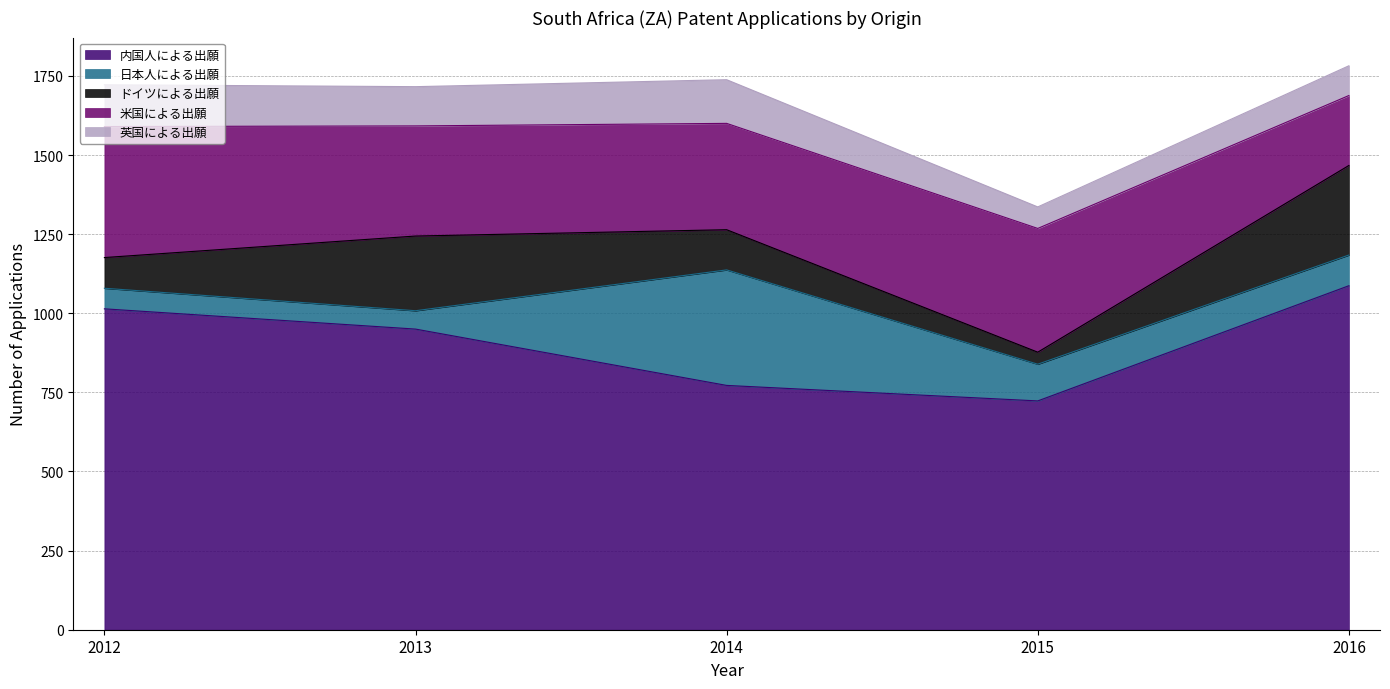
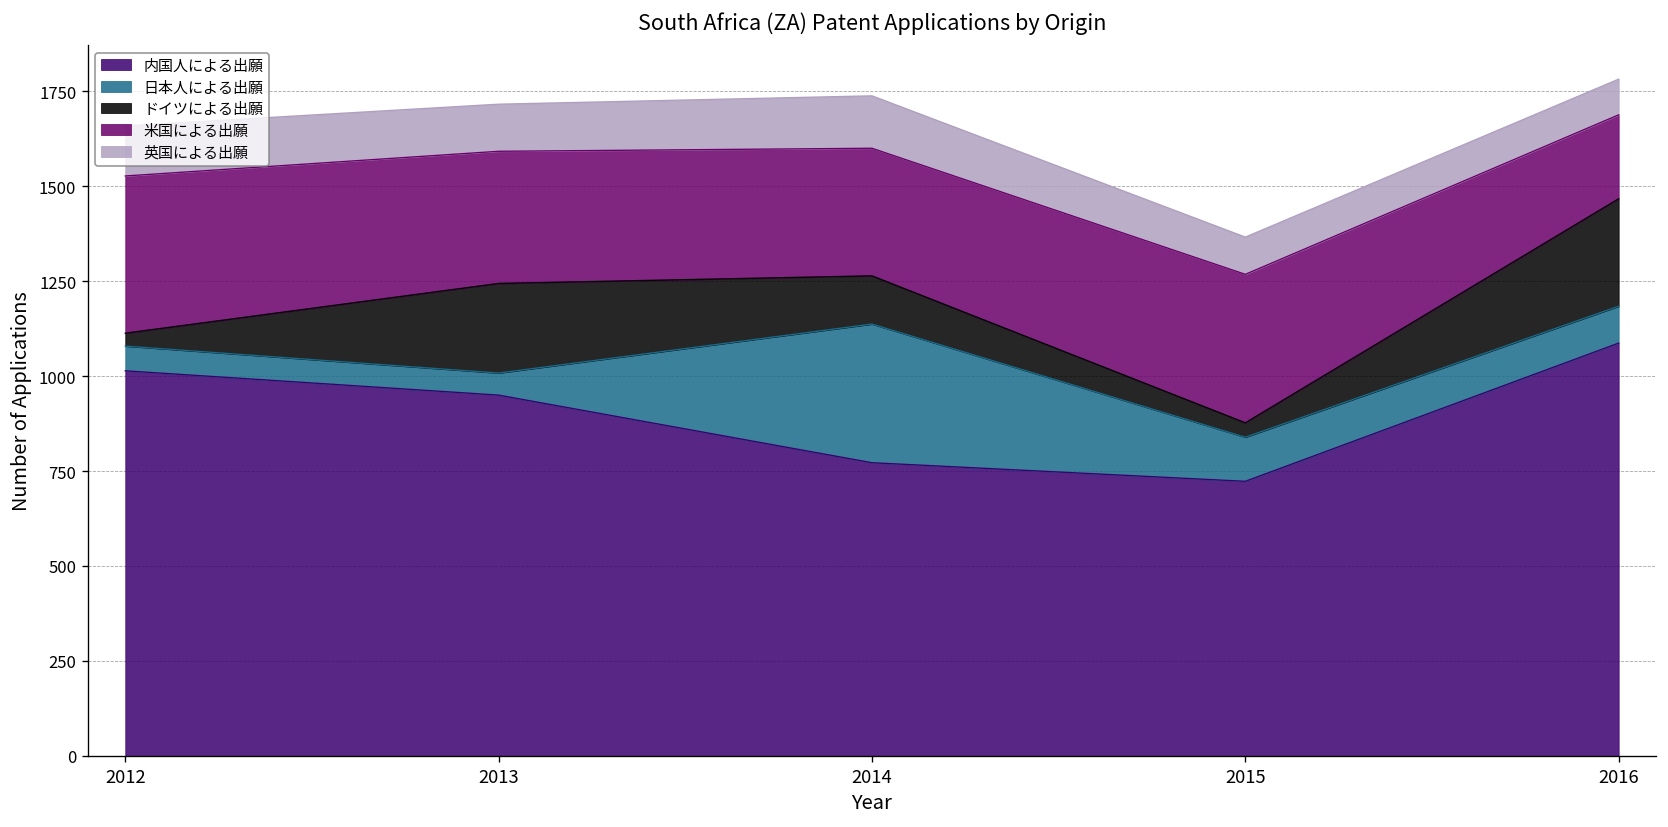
  {
    "日本人による出願": {
      "2012": 70,
      "2013": 60,
      "2014": 370,
      "2015": 120,
      "2016": 100
    },
    "ドイツによる出願": {
-     "2012": 100,
+     "2012": 30,
      "2013": 240,
      "2014": 130,
      "2015": 40,
      "2016": 280
    },
    "英国による出願": {
      "2013": 120,
      "2014": 140,
-     "2015": 70,
+     "2015": 100,
      "2016": 90
    }
  }
